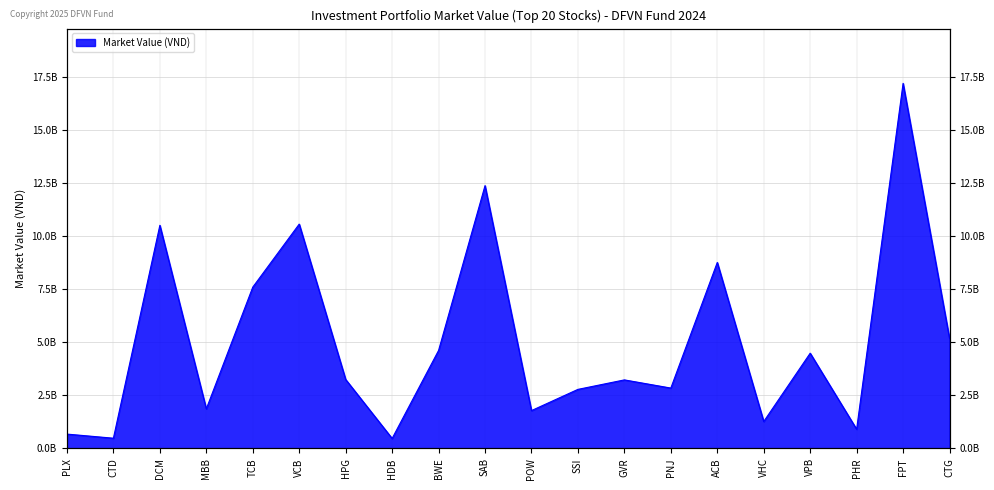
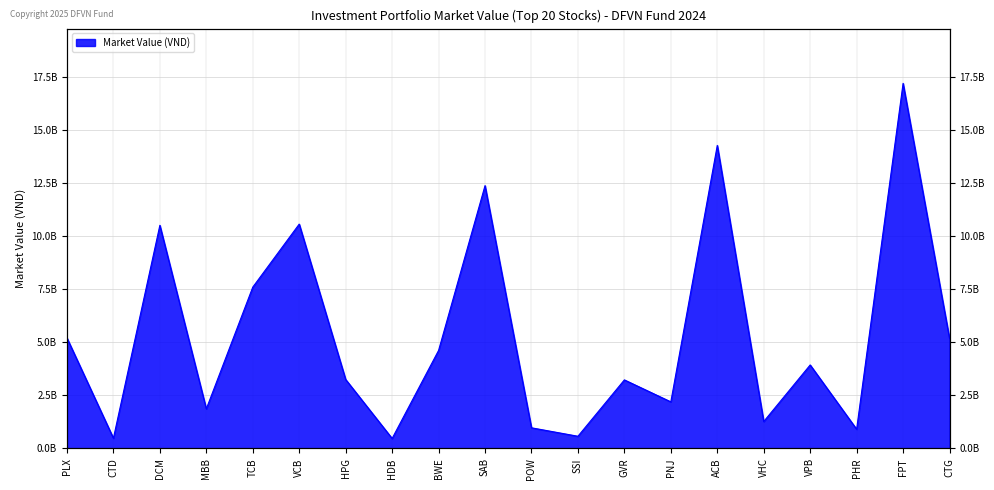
  {
-   "PLX": 700000000,
+   "PLX": 5200000000,
    "CTD": 500000000,
    "DCM": 10500000000,
    "MBB": 1900000000,
    "TCB": 7600000000,
    "VCB": 10600000000,
    "HPG": 3300000000,
    "HDB": 500000000,
    "BWE": 4600000000,
    "SAB": 12400000000,
-   "POW": 1800000000,
-   "SSI": 2800000000,
+   "POW": 1000000000,
+   "SSI": 600000000,
    "GVR": 3200000000,
-   "PNJ": 2800000000,
-   "ACB": 8800000000,
+   "PNJ": 2200000000,
+   "ACB": 14300000000,
    "VHC": 1300000000,
-   "VPB": 4500000000,
+   "VPB": 3900000000,
    "PHR": 900000000,
    "FPT": 17200000000,
    "CTG": 5200000000
  }
